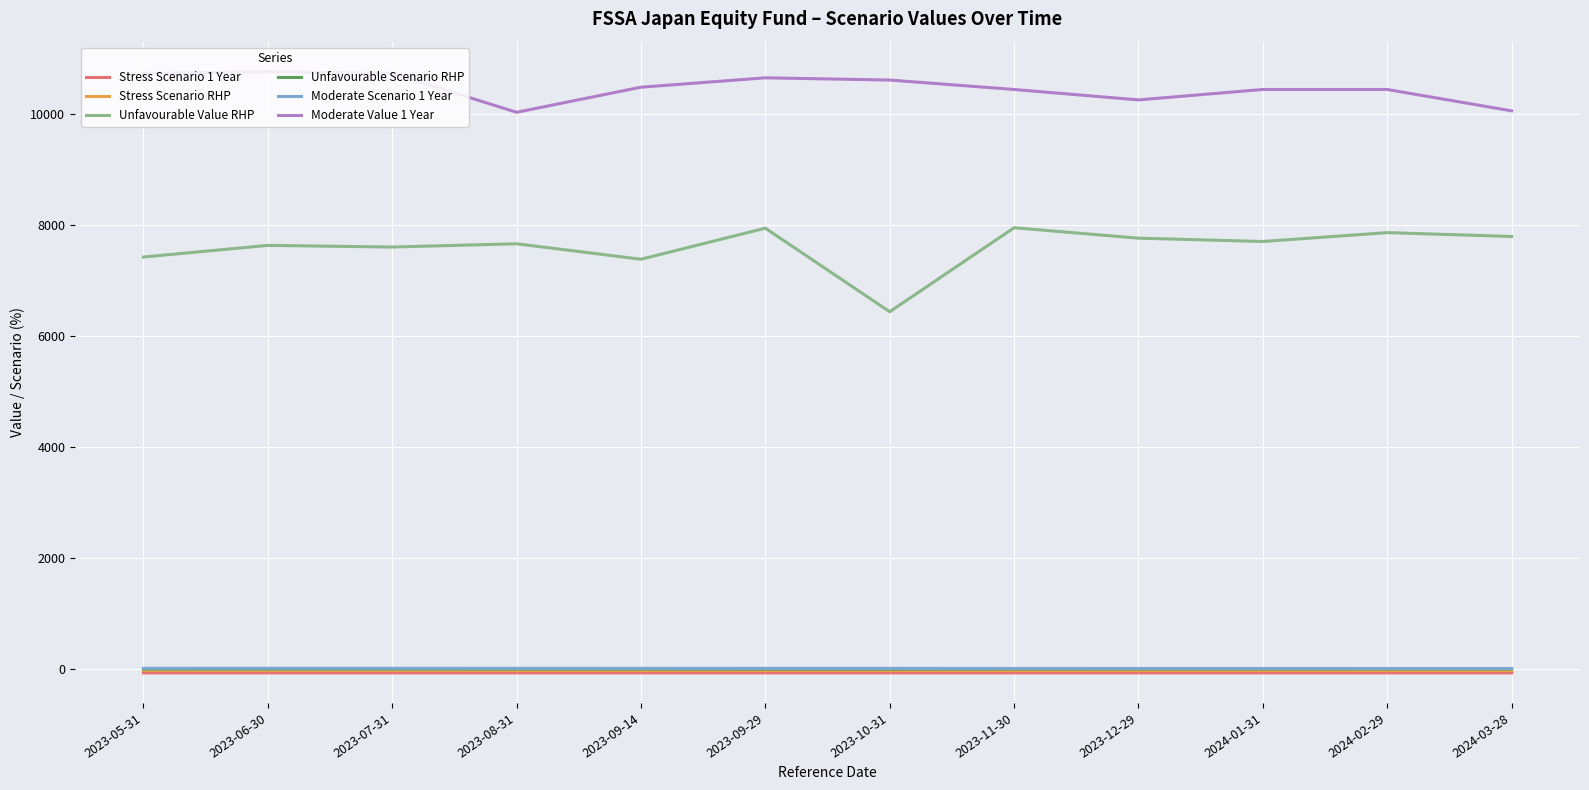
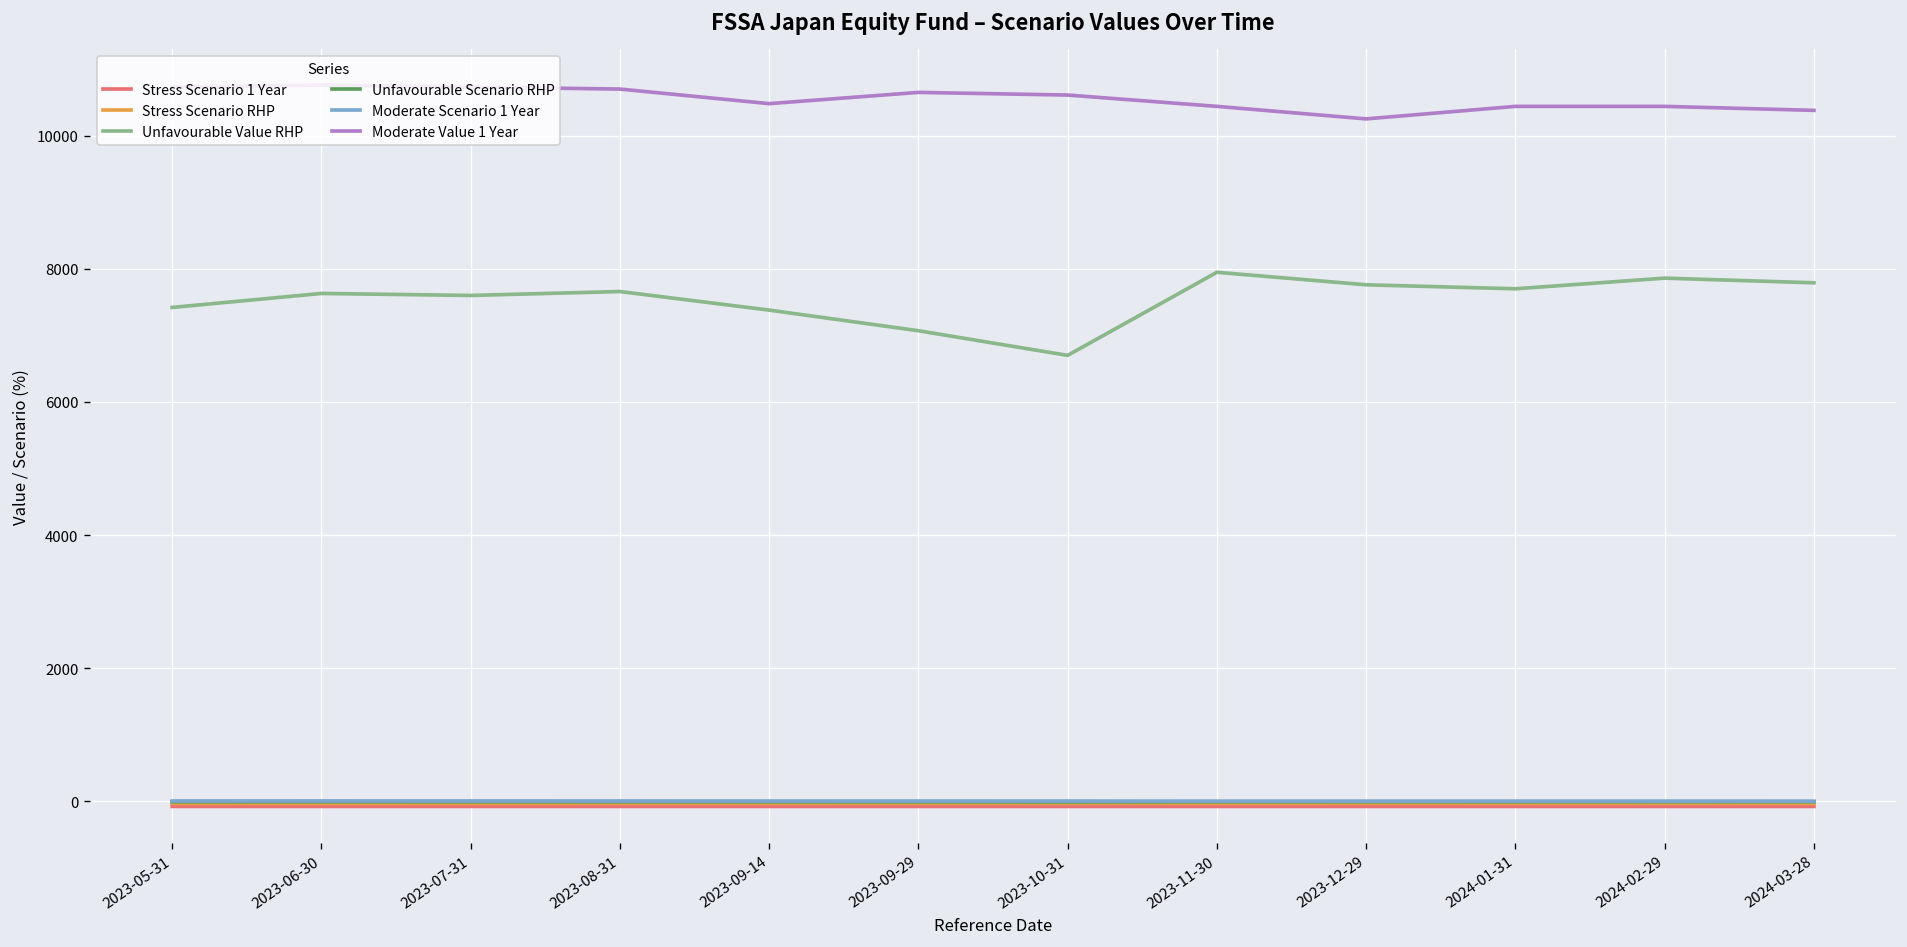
  {
    "Stress Scenario 1 Year": {
      "2023-05-31": -100,
      "2023-06-30": -100,
      "2023-07-31": -100,
      "2023-08-31": -100,
      "2023-09-14": -100,
      "2023-09-29": -100,
      "2023-10-31": -100,
      "2023-11-30": -100,
      "2023-12-29": -100,
      "2024-01-31": -100,
      "2024-02-29": -100,
      "2024-03-28": -100
    },
    "Unfavourable Value RHP": {
      "2023-05-31": 7400,
      "2023-06-30": 7600,
      "2023-07-31": 7600,
      "2023-08-31": 7700,
      "2023-09-14": 7400,
-     "2023-09-29": 7900,
-     "2023-10-31": 6400,
+     "2023-09-29": 7100,
+     "2023-10-31": 6700,
      "2023-11-30": 7900,
      "2023-12-29": 7800,
      "2024-01-31": 7700,
      "2024-02-29": 7900,
      "2024-03-28": 7800
    },
    "Moderate Value 1 Year": {
-     "2023-08-31": 10000,
+     "2023-08-31": 10700,
      "2023-09-14": 10500,
      "2023-09-29": 10700,
      "2023-10-31": 10600,
      "2023-11-30": 10400,
      "2023-12-29": 10300,
      "2024-01-31": 10400,
      "2024-02-29": 10400,
-     "2024-03-28": 10100
+     "2024-03-28": 10400
    }
  }
